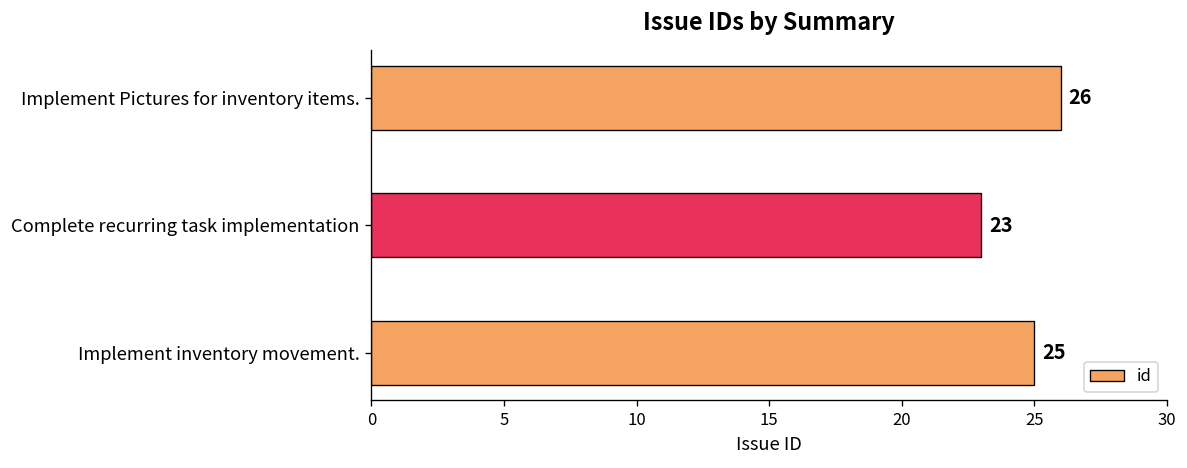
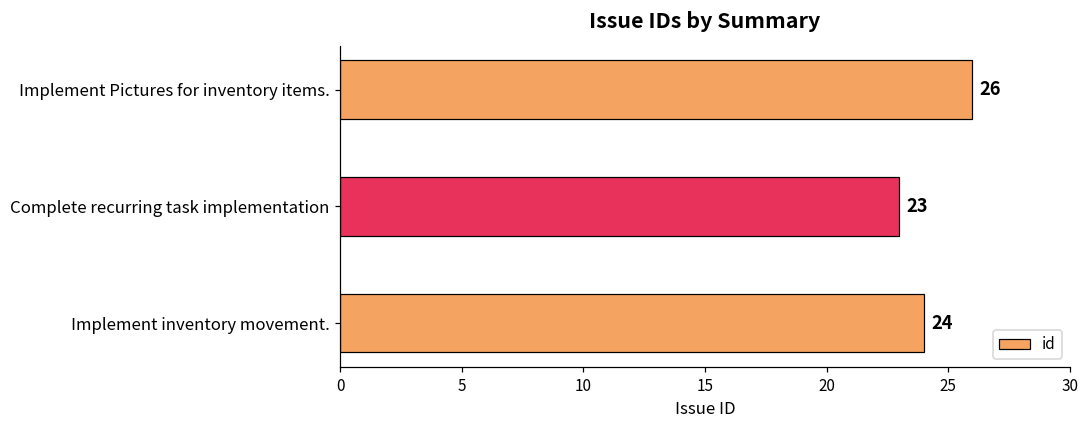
  {
    "Implement Pictures for inventory items.": 26,
    "Complete recurring task implementation": 23,
-   "Implement inventory movement.": 25
+   "Implement inventory movement.": 24
  }
